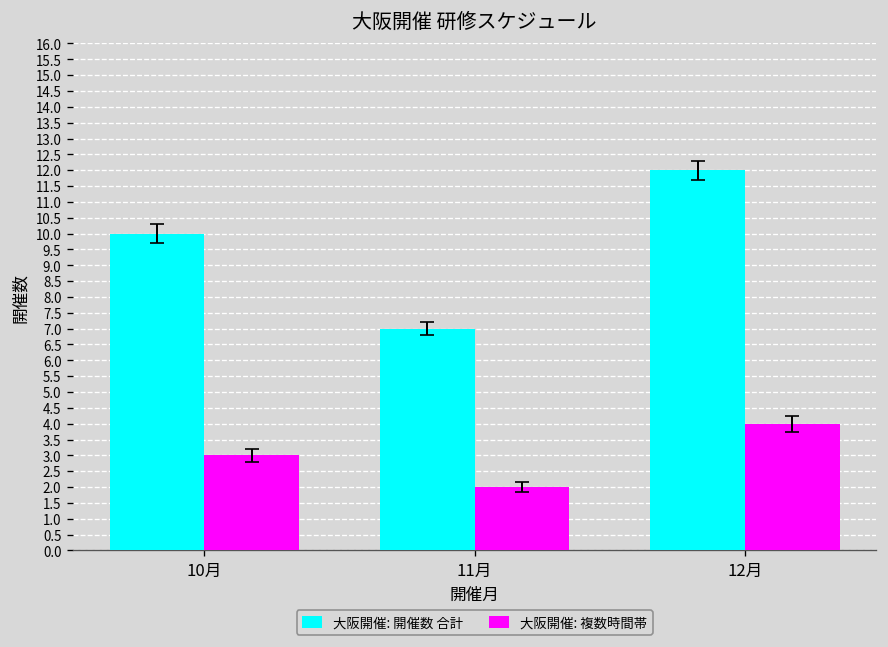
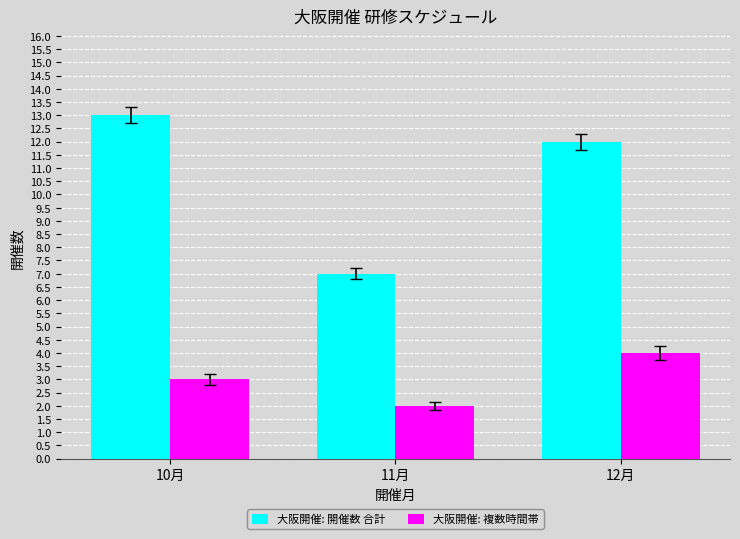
  {
    "大阪開催: 開催数 合計": {
-     "10月": 10,
+     "10月": 13,
      "11月": 7,
      "12月": 12
    },
    "大阪開催: 複数時間帯": {
      "10月": 3,
      "11月": 2,
      "12月": 4
    }
  }
